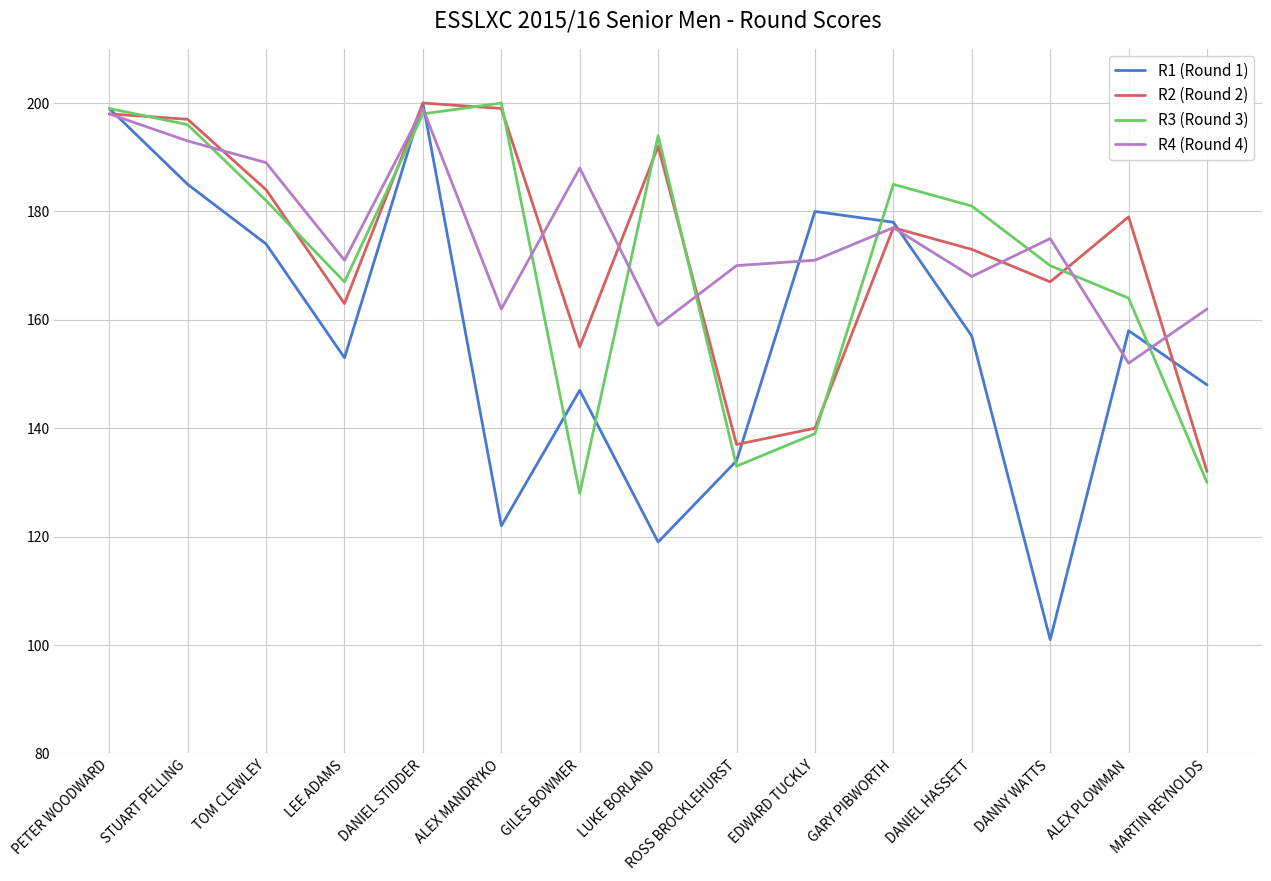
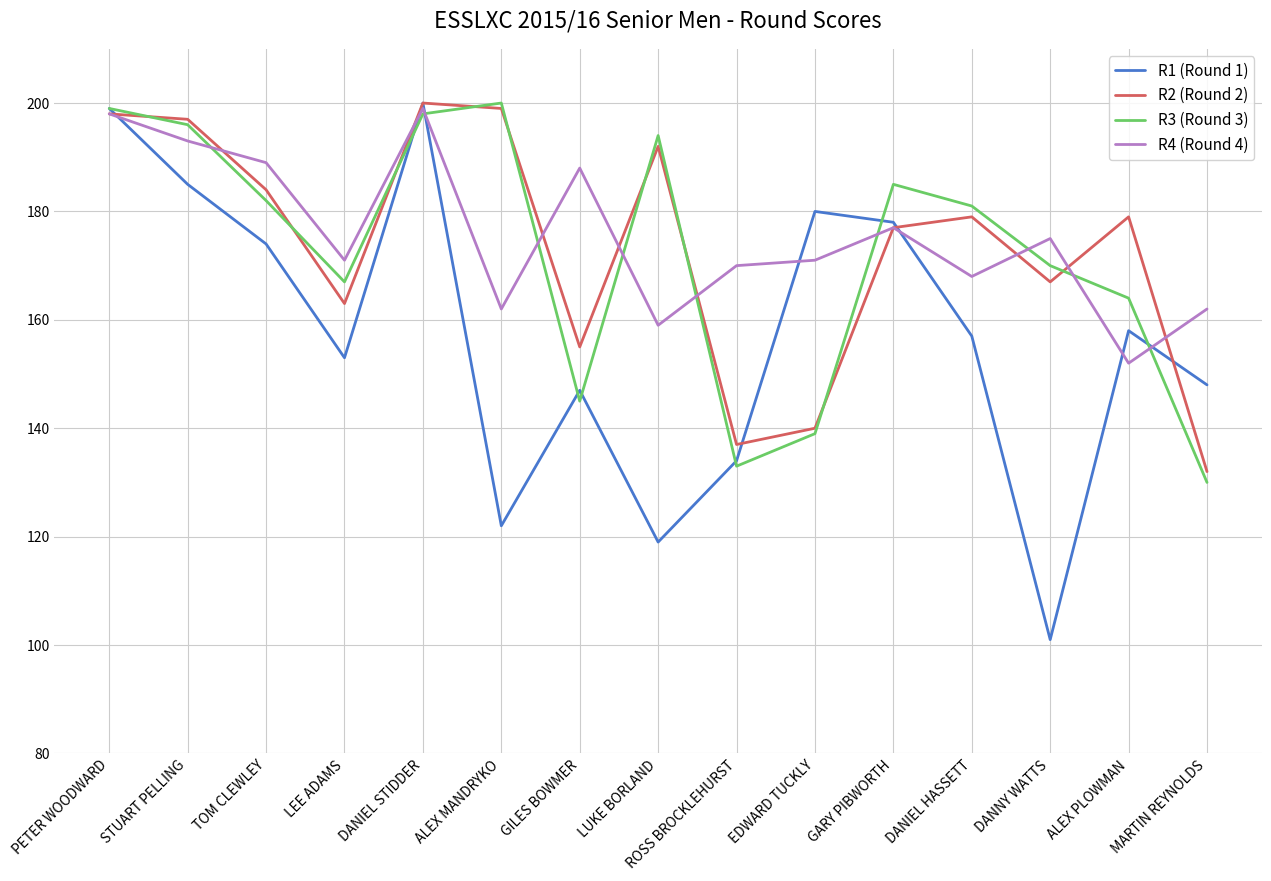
  {
    "R1 (Round 1)": {
      "STUART PELLING": 185,
      "TOM CLEWLEY": 174,
      "LEE ADAMS": 153,
      "ALEX MANDRYKO": 122,
      "GILES BOWMER": 147,
      "LUKE BORLAND": 119,
      "ROSS BROCKLEHURST": 134,
      "EDWARD TUCKLY": 180,
      "GARY PIBWORTH": 178,
      "DANIEL HASSETT": 157,
      "DANNY WATTS": 101,
      "ALEX PLOWMAN": 158,
      "MARTIN REYNOLDS": 148
    },
    "R2 (Round 2)": {
      "STUART PELLING": 197,
      "TOM CLEWLEY": 184,
      "LEE ADAMS": 163,
      "ALEX MANDRYKO": 199,
      "GILES BOWMER": 155,
      "LUKE BORLAND": 192,
      "ROSS BROCKLEHURST": 137,
      "EDWARD TUCKLY": 140,
-     "DANIEL HASSETT": 173,
+     "DANIEL HASSETT": 179,
      "DANNY WATTS": 167,
      "ALEX PLOWMAN": 179,
      "MARTIN REYNOLDS": 132
    },
    "R3 (Round 3)": {
      "STUART PELLING": 196,
      "TOM CLEWLEY": 182,
      "LEE ADAMS": 167,
      "DANIEL STIDDER": 198,
      "ALEX MANDRYKO": 200,
-     "GILES BOWMER": 128,
+     "GILES BOWMER": 145,
      "LUKE BORLAND": 194,
      "ROSS BROCKLEHURST": 133,
      "EDWARD TUCKLY": 139,
      "GARY PIBWORTH": 185,
      "DANIEL HASSETT": 181,
      "DANNY WATTS": 170,
      "ALEX PLOWMAN": 164,
      "MARTIN REYNOLDS": 130
    },
    "R4 (Round 4)": {
      "STUART PELLING": 193,
      "TOM CLEWLEY": 189,
      "LEE ADAMS": 171,
      "DANIEL STIDDER": 199,
      "ALEX MANDRYKO": 162,
      "GILES BOWMER": 188,
      "LUKE BORLAND": 159,
      "ROSS BROCKLEHURST": 170,
      "EDWARD TUCKLY": 171,
      "DANIEL HASSETT": 168,
      "DANNY WATTS": 175,
      "ALEX PLOWMAN": 152,
      "MARTIN REYNOLDS": 162
    }
  }
